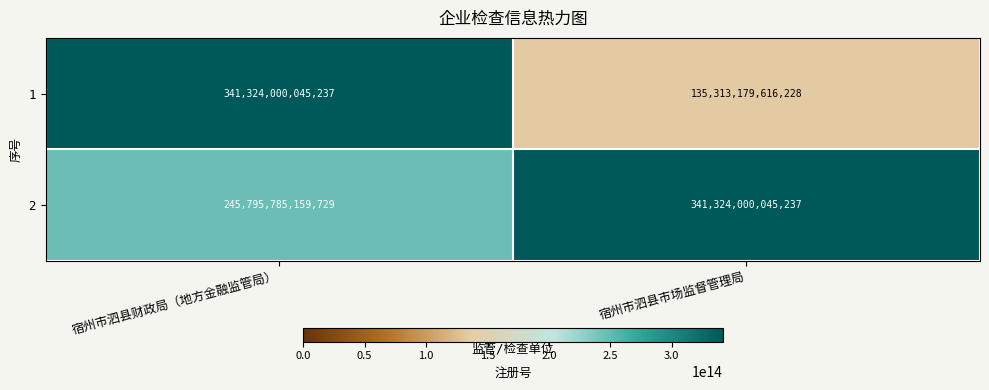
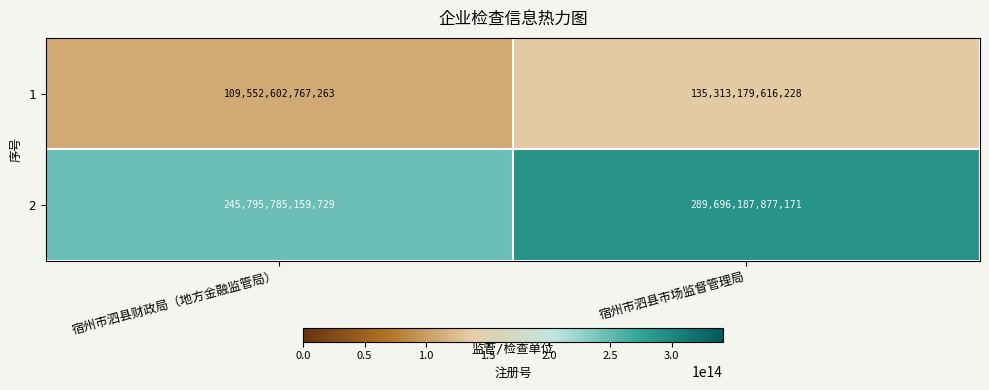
  {
    "1": {
-     "宿州市泗县财政局（地方金融监管局）": "341,324,000,045,237",
+     "宿州市泗县财政局（地方金融监管局）": "109,552,602,767,263",
      "宿州市泗县市场监督管理局": "135,313,179,616,228"
    },
    "2": {
      "宿州市泗县财政局（地方金融监管局）": "245,795,785,159,729",
-     "宿州市泗县市场监督管理局": "341,324,000,045,237"
+     "宿州市泗县市场监督管理局": "289,696,187,877,171"
    }
  }
